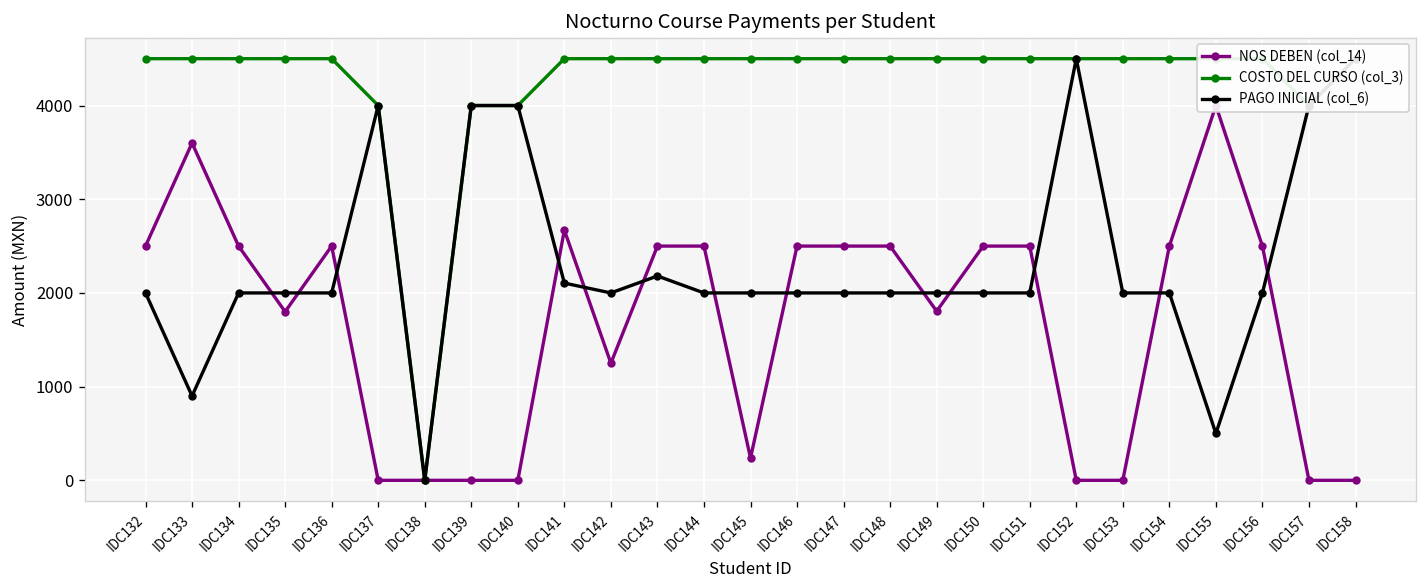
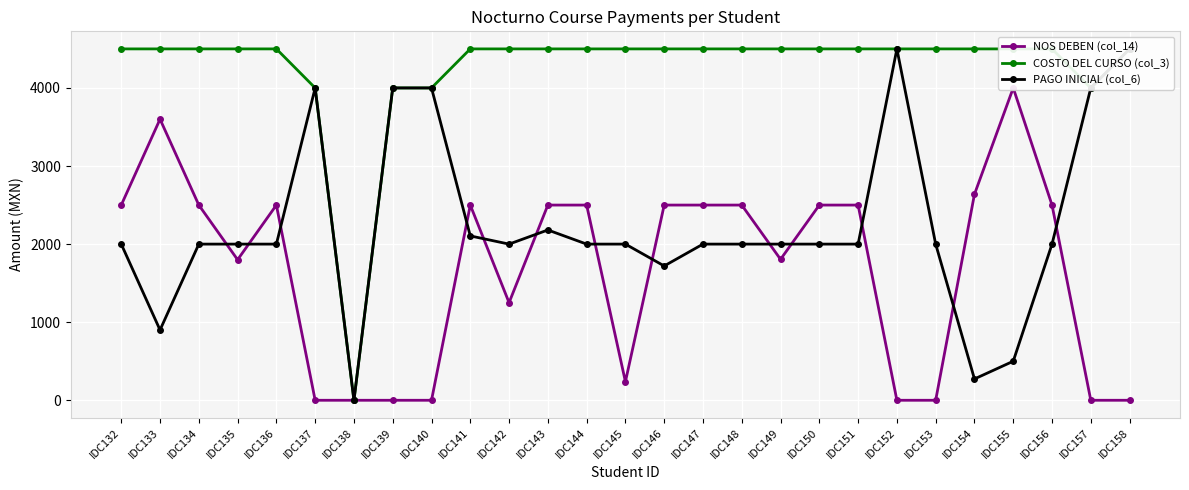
  {
    "NOS DEBEN (col_14)": {
      "IDC132": 2500,
      "IDC133": 3600,
      "IDC134": 2500,
      "IDC135": 1800,
      "IDC136": 2500,
      "IDC137": 0,
      "IDC139": 0,
      "IDC140": 0,
-     "IDC141": 2700,
+     "IDC141": 2500,
      "IDC142": 1300,
      "IDC143": 2500,
      "IDC144": 2500,
      "IDC145": 200,
      "IDC146": 2500,
      "IDC147": 2500,
      "IDC148": 2500,
      "IDC149": 1800,
      "IDC150": 2500,
      "IDC151": 2500,
      "IDC152": 0,
      "IDC153": 0,
-     "IDC154": 2500,
+     "IDC154": 2600,
      "IDC156": 2500,
      "IDC157": 0,
      "IDC158": 0
    },
    "COSTO DEL CURSO (col_3)": {
      "IDC132": 4500,
      "IDC133": 4500,
      "IDC134": 4500,
      "IDC135": 4500,
      "IDC136": 4500,
      "IDC141": 4500,
      "IDC142": 4500,
      "IDC143": 4500,
      "IDC144": 4500,
      "IDC145": 4500,
      "IDC146": 4500,
      "IDC147": 4500,
      "IDC148": 4500,
      "IDC149": 4500,
      "IDC150": 4500,
      "IDC151": 4500,
      "IDC153": 4500,
      "IDC154": 4500
    },
    "PAGO INICIAL (col_6)": {
      "IDC132": 2000,
      "IDC133": 900,
      "IDC134": 2000,
      "IDC135": 2000,
      "IDC136": 2000,
      "IDC141": 2100,
      "IDC142": 2000,
      "IDC143": 2200,
      "IDC144": 2000,
      "IDC145": 2000,
-     "IDC146": 2000,
+     "IDC146": 1700,
      "IDC147": 2000,
      "IDC148": 2000,
      "IDC149": 2000,
      "IDC150": 2000,
      "IDC151": 2000,
      "IDC153": 2000,
-     "IDC154": 2000,
+     "IDC154": 300,
      "IDC155": 500,
      "IDC156": 2000
    }
  }
